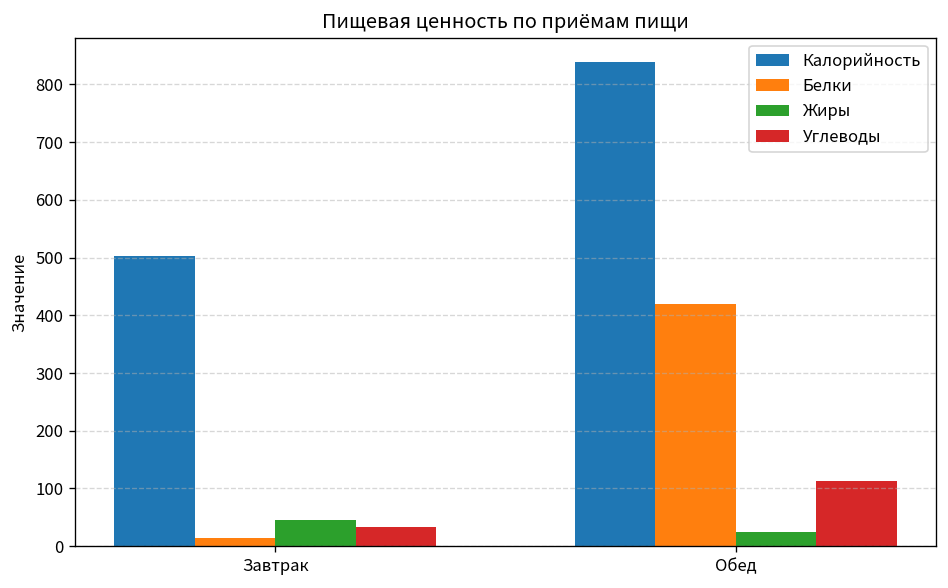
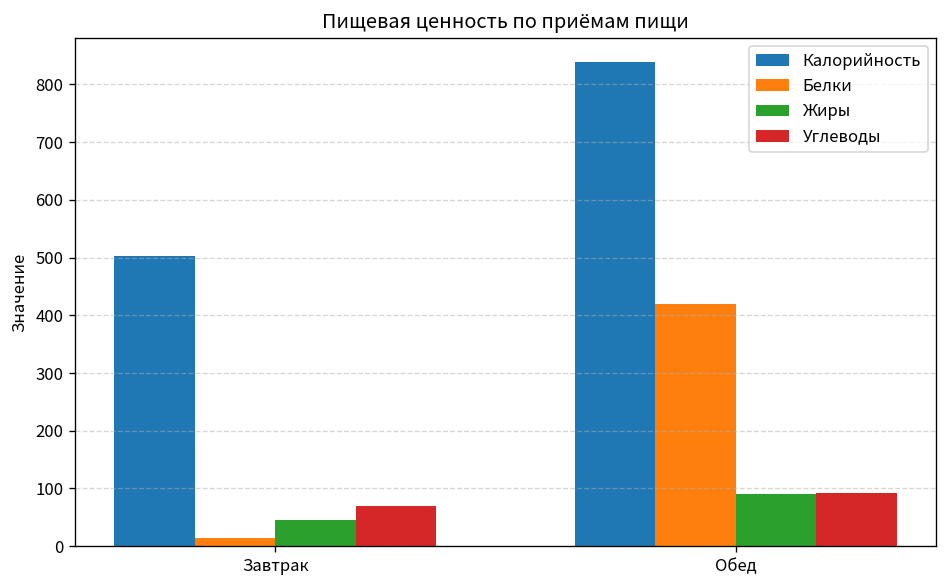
  {
    "Калорийность": {
      "Завтрак": 500,
      "Обед": 840
    },
    "Белки": {
      "Завтрак": 20,
      "Обед": 420
    },
    "Жиры": {
      "Завтрак": 50,
-     "Обед": 30
+     "Обед": 90
    },
    "Углеводы": {
-     "Завтрак": 30,
-     "Обед": 110
+     "Завтрак": 70,
+     "Обед": 90
    }
  }
